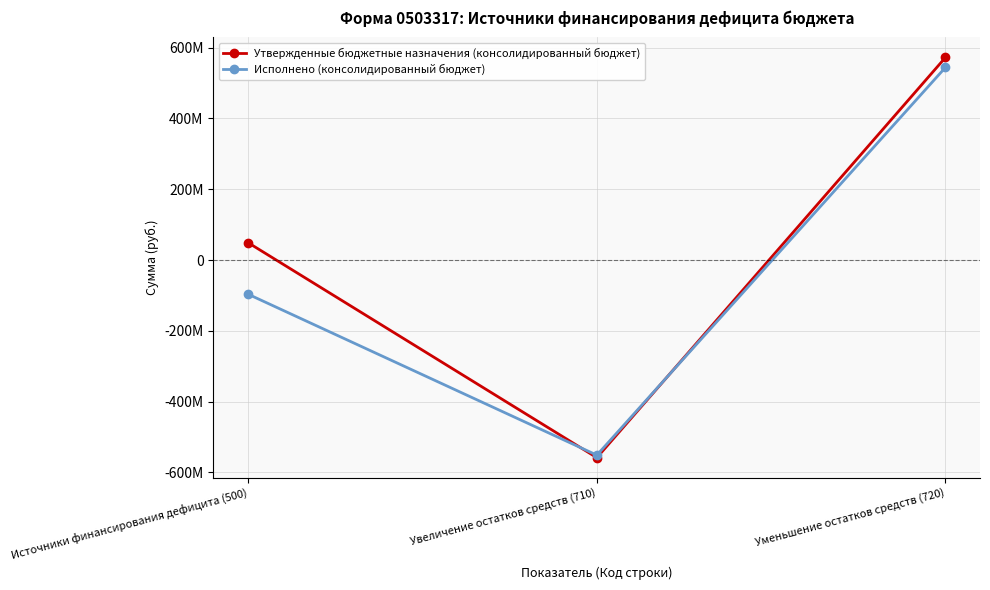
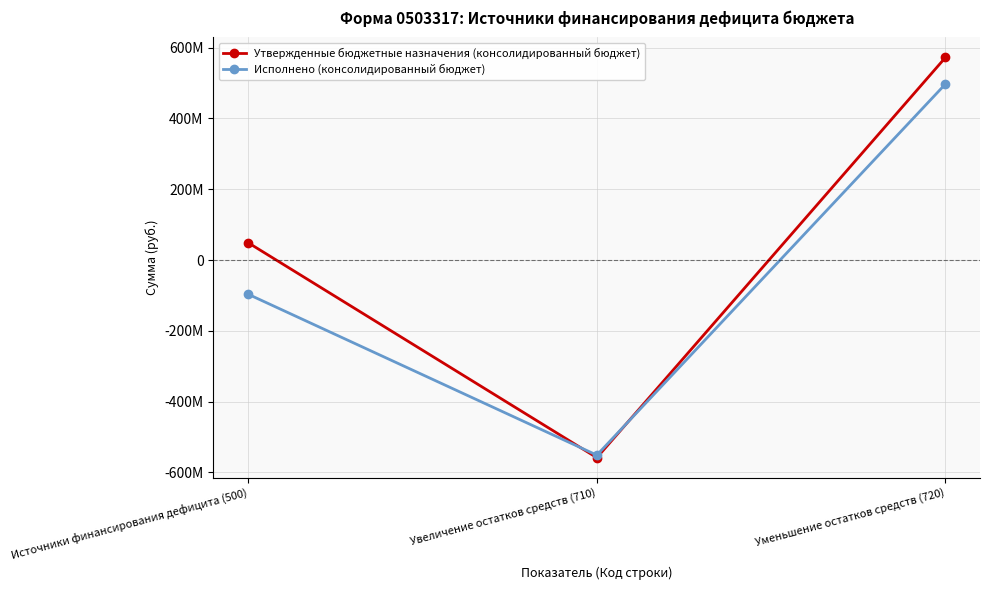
  {
    "Утвержденные бюджетные назначения (консолидированный бюджет)": {
      "Источники финансирования дефицита (500)": 50000000,
      "Увеличение остатков средств (710)": -560000000,
      "Уменьшение остатков средств (720)": 570000000
    },
    "Исполнено (консолидированный бюджет)": {
      "Источники финансирования дефицита (500)": -100000000,
      "Увеличение остатков средств (710)": -550000000,
-     "Уменьшение остатков средств (720)": 540000000
+     "Уменьшение остатков средств (720)": 500000000
    }
  }
